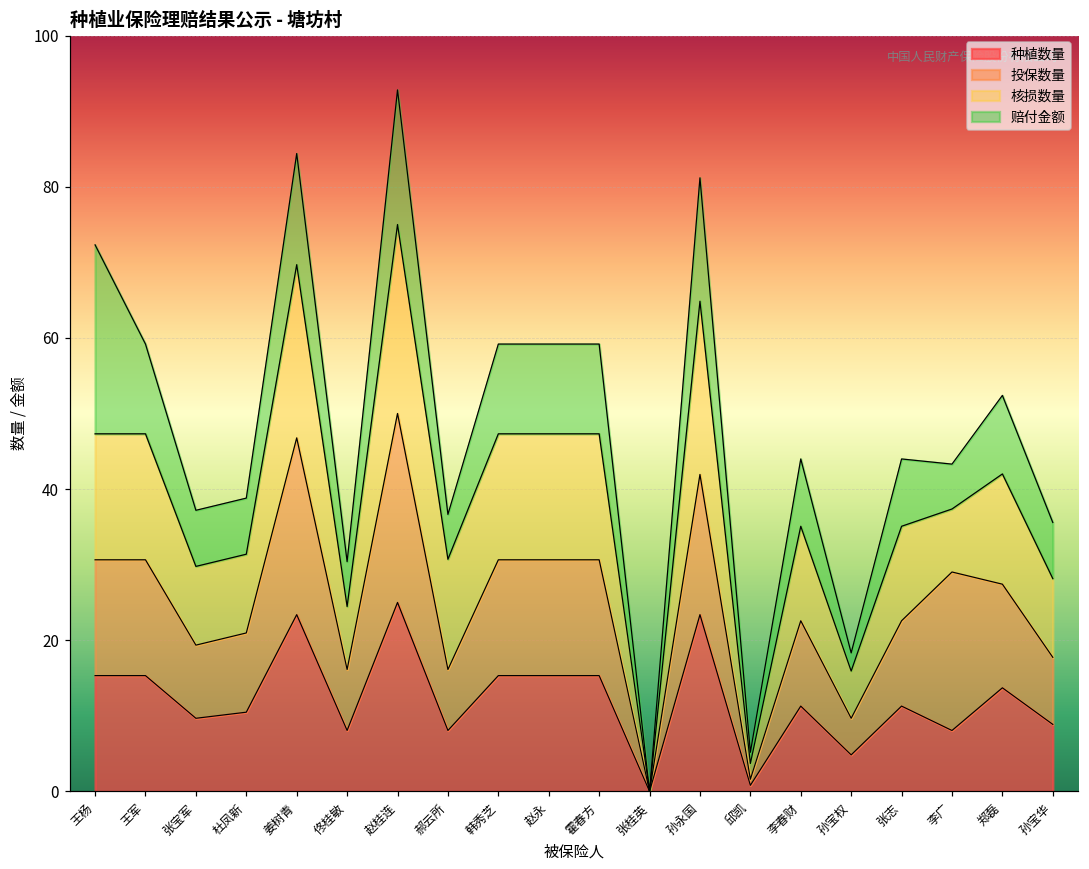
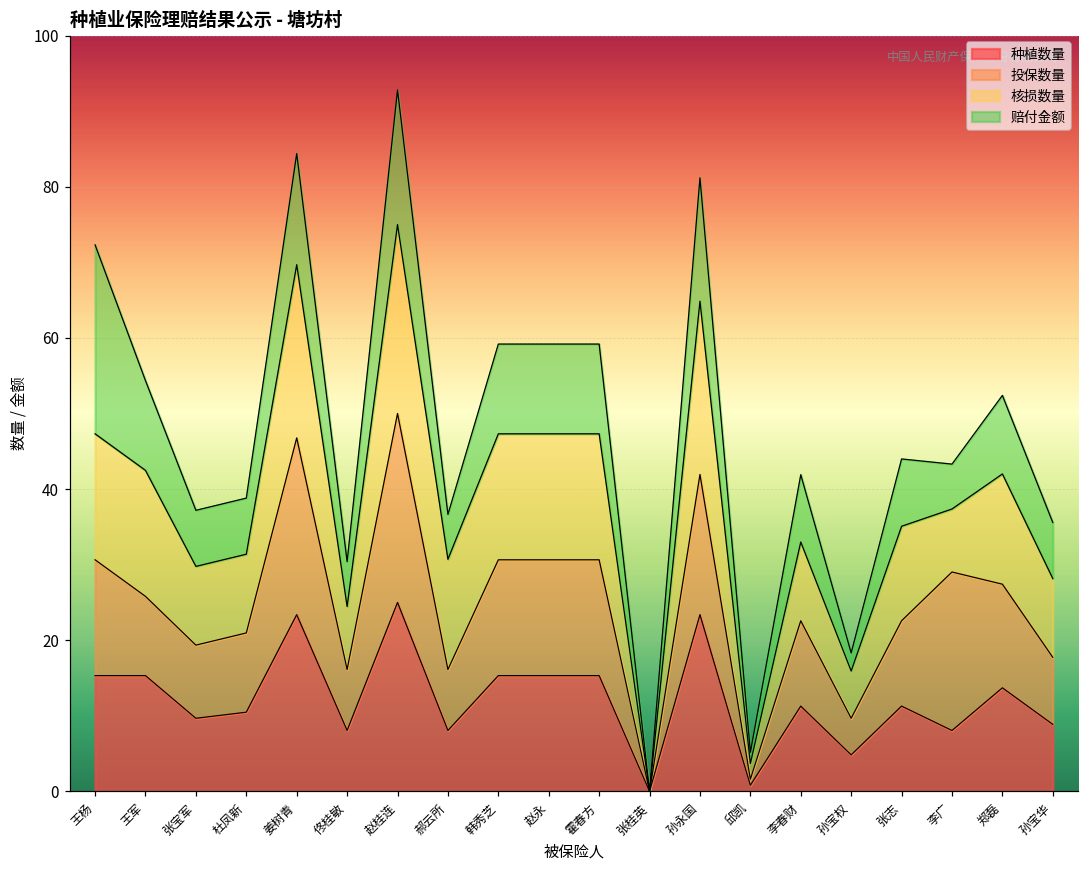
  {
    "种植数量": {
      "王杨": 15,
      "王军": 15,
      "张宝军": 10,
      "杜凤新": 10,
      "姜树青": 23,
      "佟桂敏": 8,
      "赵桂连": 25,
      "郝云所": 8,
      "韩秀芝": 15,
      "赵永": 15,
      "霍春方": 15,
      "孙永国": 23,
      "邱凯": 1,
      "李春财": 11,
      "孙宝权": 5,
      "张志": 11,
      "李广": 8,
      "郑磊": 14,
      "孙宝华": 9
    },
    "投保数量": {
      "王杨": 15,
-     "王军": 15,
+     "王军": 10,
      "张宝军": 10,
      "杜凤新": 10,
      "姜树青": 23,
      "佟桂敏": 8,
      "赵桂连": 25,
      "郝云所": 8,
      "韩秀芝": 15,
      "赵永": 15,
      "霍春方": 15,
      "孙永国": 19,
      "邱凯": 1,
      "李春财": 11,
      "孙宝权": 5,
      "张志": 11,
      "李广": 21,
      "郑磊": 14,
      "孙宝华": 9
    },
    "核损数量": {
      "王杨": 17,
      "王军": 17,
      "张宝军": 10,
      "杜凤新": 10,
      "姜树青": 23,
      "佟桂敏": 8,
      "赵桂连": 25,
      "郝云所": 15,
      "韩秀芝": 17,
      "赵永": 17,
      "霍春方": 17,
      "孙永国": 23,
      "邱凯": 2,
-     "李春财": 13,
+     "李春财": 10,
      "孙宝权": 6,
      "张志": 13,
      "李广": 8,
      "郑磊": 15,
      "孙宝华": 10
    },
    "赔付金额": {
      "王杨": 25,
      "王军": 12,
      "张宝军": 7,
      "杜凤新": 7,
      "姜树青": 15,
      "佟桂敏": 6,
      "赵桂连": 18,
      "郝云所": 6,
      "韩秀芝": 12,
      "赵永": 12,
      "霍春方": 12,
      "孙永国": 16,
      "邱凯": 1,
      "李春财": 9,
      "孙宝权": 2,
      "张志": 9,
      "李广": 6,
      "郑磊": 10,
      "孙宝华": 7
    }
  }
